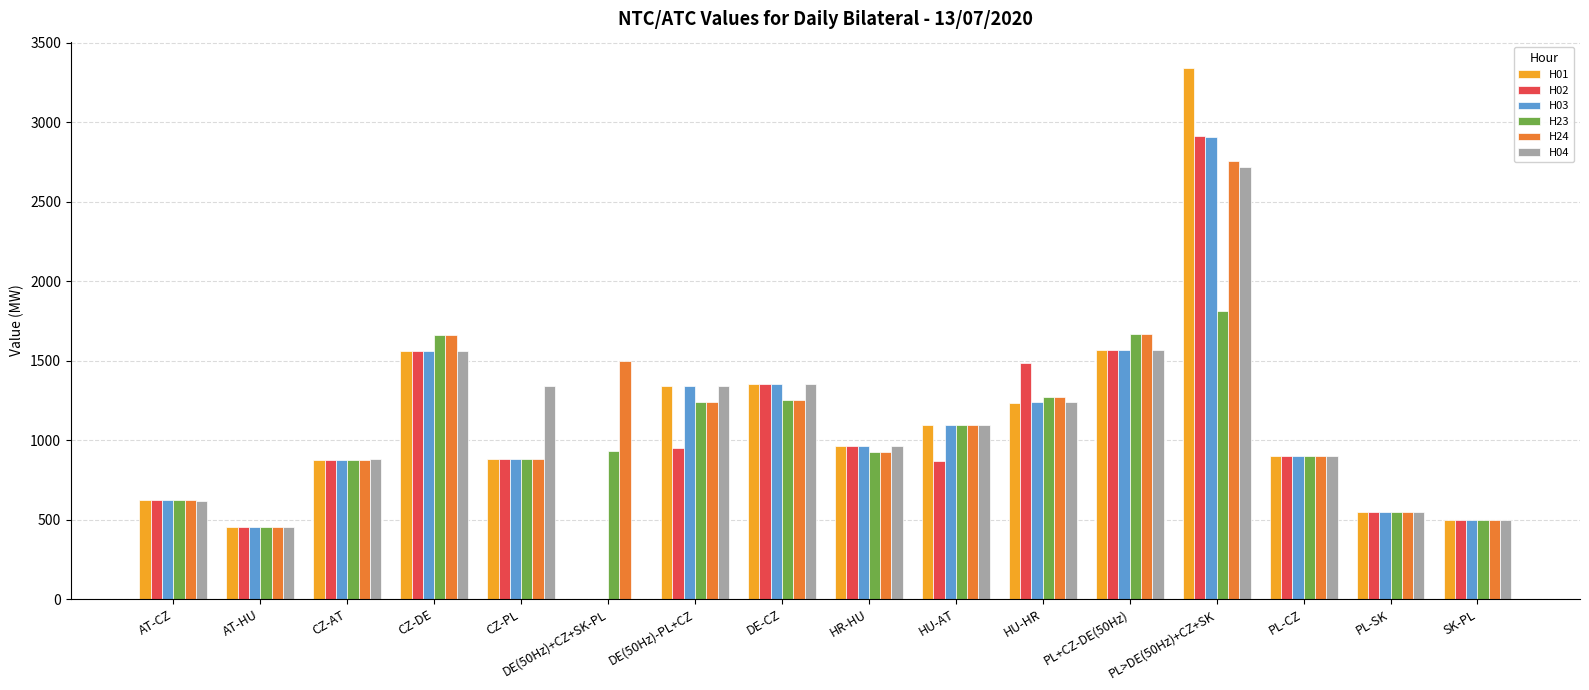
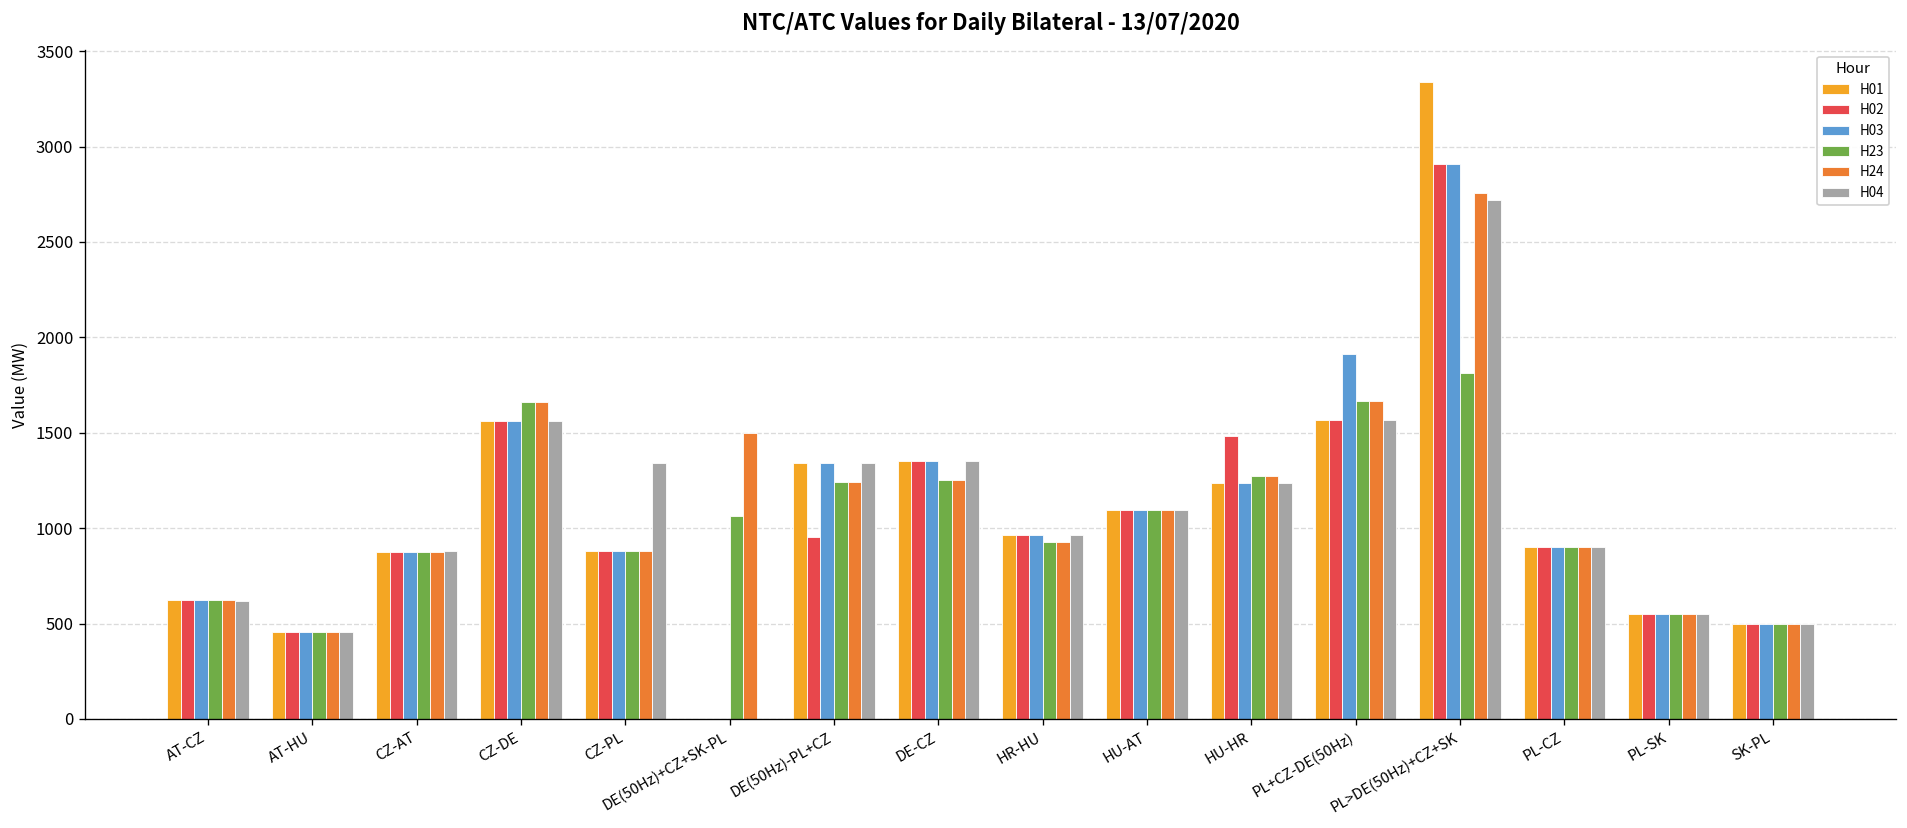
  {
    "H02": {
      "AT-CZ": 630,
      "AT-HU": 450,
      "CZ-AT": 880,
      "CZ-DE": 1560,
      "CZ-PL": 880,
      "DE(50Hz)+CZ+SK-PL": 0,
      "DE(50Hz)-PL+CZ": 950,
      "DE-CZ": 1350,
      "HR-HU": 960,
-     "HU-AT": 870,
+     "HU-AT": 1100,
      "HU-HR": 1480,
      "PL+CZ-DE(50Hz)": 1570,
      "PL>DE(50Hz)+CZ+SK": 2910,
      "PL-CZ": 900,
      "PL-SK": 550,
      "SK-PL": 500
    },
    "H03": {
      "AT-CZ": 630,
      "AT-HU": 450,
      "CZ-AT": 880,
      "CZ-DE": 1560,
      "CZ-PL": 880,
      "DE(50Hz)+CZ+SK-PL": 0,
      "DE(50Hz)-PL+CZ": 1340,
      "DE-CZ": 1350,
      "HR-HU": 960,
      "HU-AT": 1100,
      "HU-HR": 1240,
-     "PL+CZ-DE(50Hz)": 1570,
+     "PL+CZ-DE(50Hz)": 1910,
      "PL>DE(50Hz)+CZ+SK": 2910,
      "PL-CZ": 900,
      "PL-SK": 550,
      "SK-PL": 500
    },
    "H23": {
      "AT-CZ": 630,
      "AT-HU": 450,
      "CZ-AT": 880,
      "CZ-DE": 1660,
      "CZ-PL": 880,
-     "DE(50Hz)+CZ+SK-PL": 930,
+     "DE(50Hz)+CZ+SK-PL": 1060,
      "DE(50Hz)-PL+CZ": 1240,
      "DE-CZ": 1250,
      "HR-HU": 930,
      "HU-AT": 1100,
      "HU-HR": 1270,
      "PL+CZ-DE(50Hz)": 1670,
      "PL>DE(50Hz)+CZ+SK": 1810,
      "PL-CZ": 900,
      "PL-SK": 550,
      "SK-PL": 500
    },
    "H04": {
      "AT-CZ": 620,
      "AT-HU": 450,
      "CZ-AT": 880,
      "CZ-DE": 1560,
      "CZ-PL": 1340,
      "DE(50Hz)+CZ+SK-PL": 0,
      "DE(50Hz)-PL+CZ": 1340,
      "DE-CZ": 1350,
      "HR-HU": 960,
      "HU-AT": 1100,
      "HU-HR": 1240,
      "PL+CZ-DE(50Hz)": 1570,
      "PL>DE(50Hz)+CZ+SK": 2720,
      "PL-CZ": 900,
      "PL-SK": 550,
      "SK-PL": 500
    }
  }
